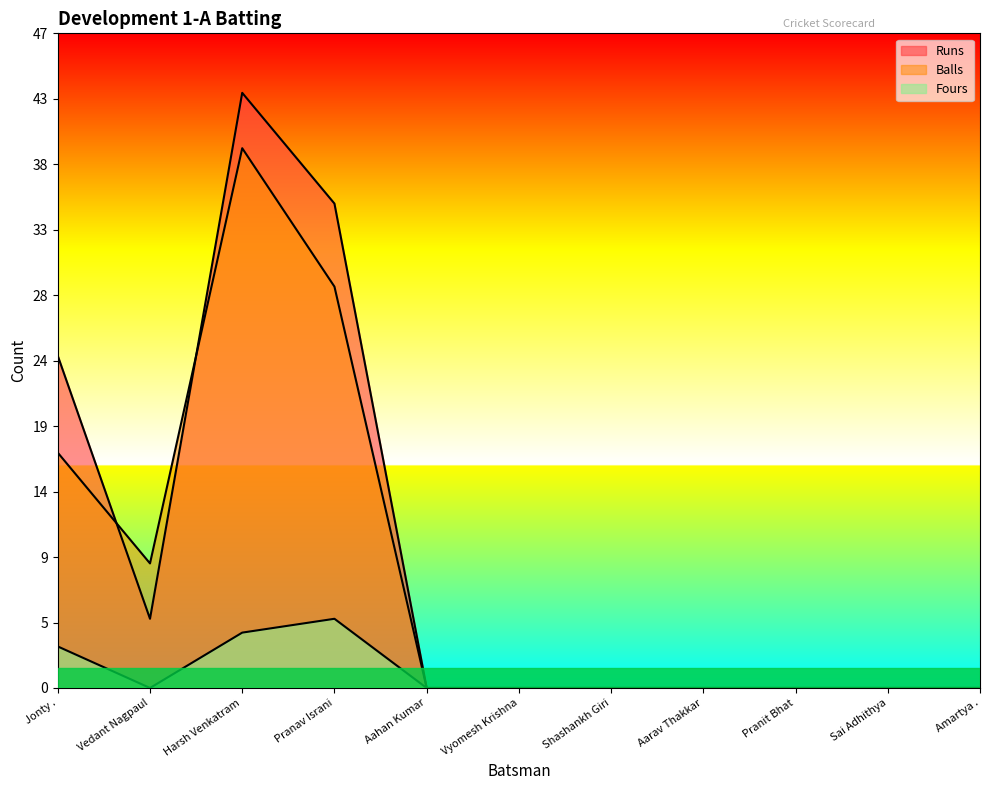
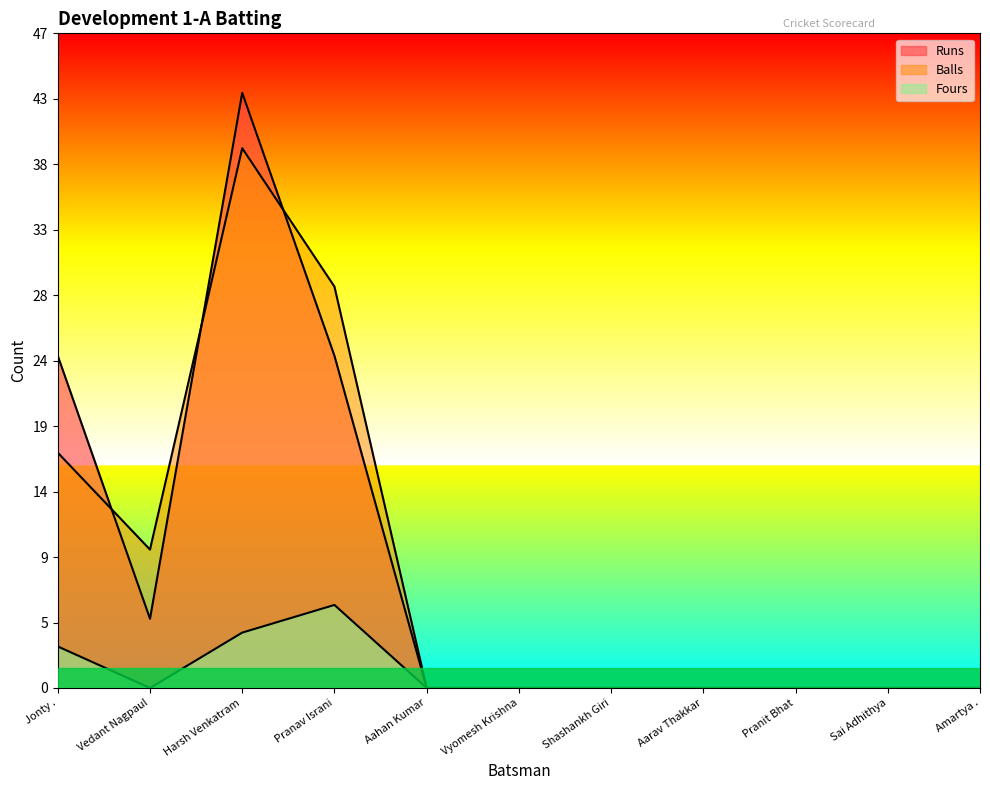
  {
    "Runs": {
      "Jonty .": 24,
      "Vedant Nagpaul": 5,
      "Harsh Venkatram": 43,
-     "Pranav Israni": 35
+     "Pranav Israni": 24
    },
    "Balls": {
      "Jonty .": 17,
-     "Vedant Nagpaul": 9,
+     "Vedant Nagpaul": 10,
      "Harsh Venkatram": 39,
      "Pranav Israni": 29
    },
    "Fours": {
      "Jonty .": 3,
      "Harsh Venkatram": 4,
-     "Pranav Israni": 5
+     "Pranav Israni": 6
    }
  }
